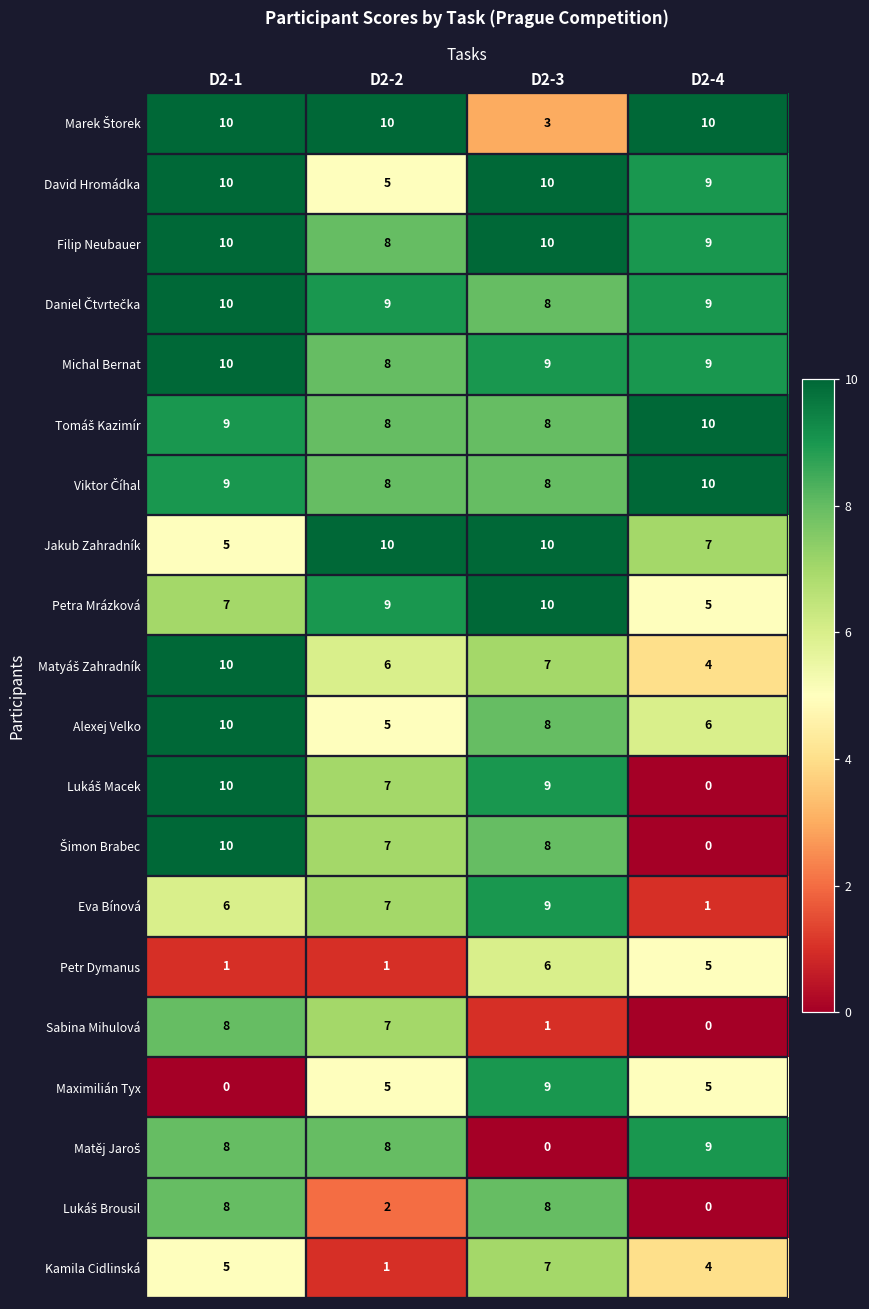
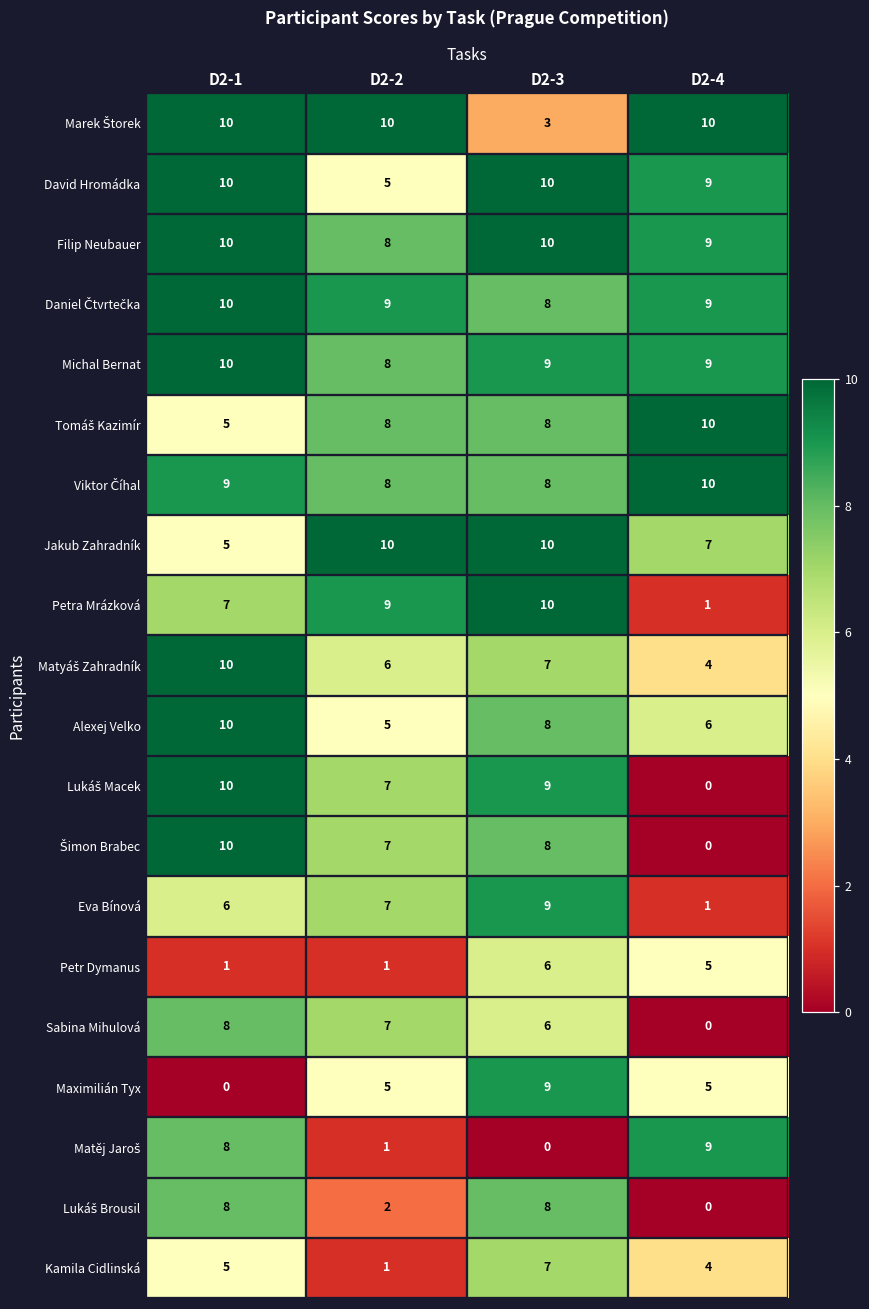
  {
    "Marek Štorek": {
      "D2-1": 10,
      "D2-2": 10,
      "D2-3": 3,
      "D2-4": 10
    },
    "David Hromádka": {
      "D2-1": 10,
      "D2-2": 5,
      "D2-3": 10,
      "D2-4": 9
    },
    "Filip Neubauer": {
      "D2-1": 10,
      "D2-2": 8,
      "D2-3": 10,
      "D2-4": 9
    },
    "Daniel Čtvrtečka": {
      "D2-1": 10,
      "D2-2": 9,
      "D2-3": 8,
      "D2-4": 9
    },
    "Michal Bernat": {
      "D2-1": 10,
      "D2-2": 8,
      "D2-3": 9,
      "D2-4": 9
    },
    "Tomáš Kazimír": {
-     "D2-1": 9,
+     "D2-1": 5,
      "D2-2": 8,
      "D2-3": 8,
      "D2-4": 10
    },
    "Viktor Číhal": {
      "D2-1": 9,
      "D2-2": 8,
      "D2-3": 8,
      "D2-4": 10
    },
    "Jakub Zahradník": {
      "D2-1": 5,
      "D2-2": 10,
      "D2-3": 10,
      "D2-4": 7
    },
    "Petra Mrázková": {
      "D2-1": 7,
      "D2-2": 9,
      "D2-3": 10,
-     "D2-4": 5
+     "D2-4": 1
    },
    "Matyáš Zahradník": {
      "D2-1": 10,
      "D2-2": 6,
      "D2-3": 7,
      "D2-4": 4
    },
    "Alexej Velko": {
      "D2-1": 10,
      "D2-2": 5,
      "D2-3": 8,
      "D2-4": 6
    },
    "Lukáš Macek": {
      "D2-1": 10,
      "D2-2": 7,
      "D2-3": 9,
      "D2-4": 0
    },
    "Šimon Brabec": {
      "D2-1": 10,
      "D2-2": 7,
      "D2-3": 8,
      "D2-4": 0
    },
    "Eva Bínová": {
      "D2-1": 6,
      "D2-2": 7,
      "D2-3": 9,
      "D2-4": 1
    },
    "Petr Dymanus": {
      "D2-1": 1,
      "D2-2": 1,
      "D2-3": 6,
      "D2-4": 5
    },
    "Sabina Mihulová": {
      "D2-1": 8,
      "D2-2": 7,
-     "D2-3": 1,
+     "D2-3": 6,
      "D2-4": 0
    },
    "Maximilián Tyx": {
      "D2-1": 0,
      "D2-2": 5,
      "D2-3": 9,
      "D2-4": 5
    },
    "Matěj Jaroš": {
      "D2-1": 8,
-     "D2-2": 8,
+     "D2-2": 1,
      "D2-3": 0,
      "D2-4": 9
    },
    "Lukáš Brousil": {
      "D2-1": 8,
      "D2-2": 2,
      "D2-3": 8,
      "D2-4": 0
    },
    "Kamila Cidlinská": {
      "D2-1": 5,
      "D2-2": 1,
      "D2-3": 7,
      "D2-4": 4
    }
  }
